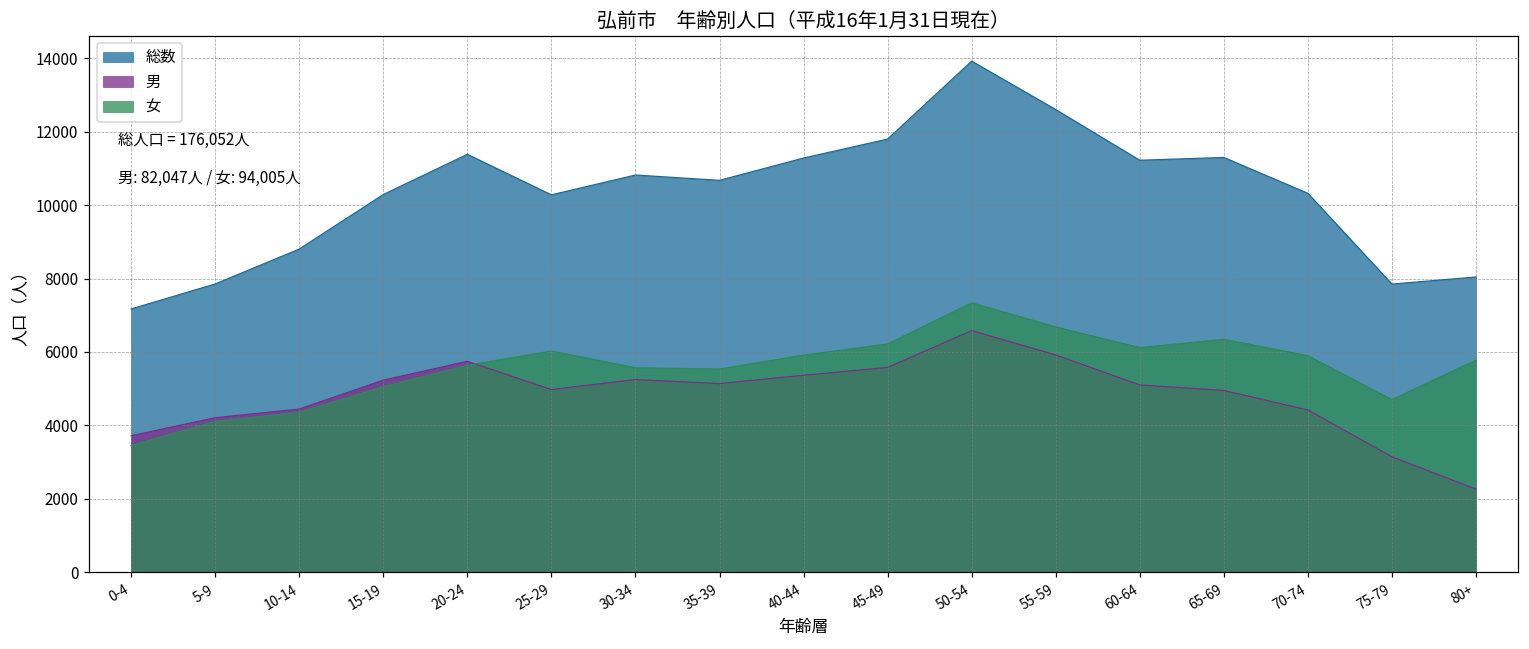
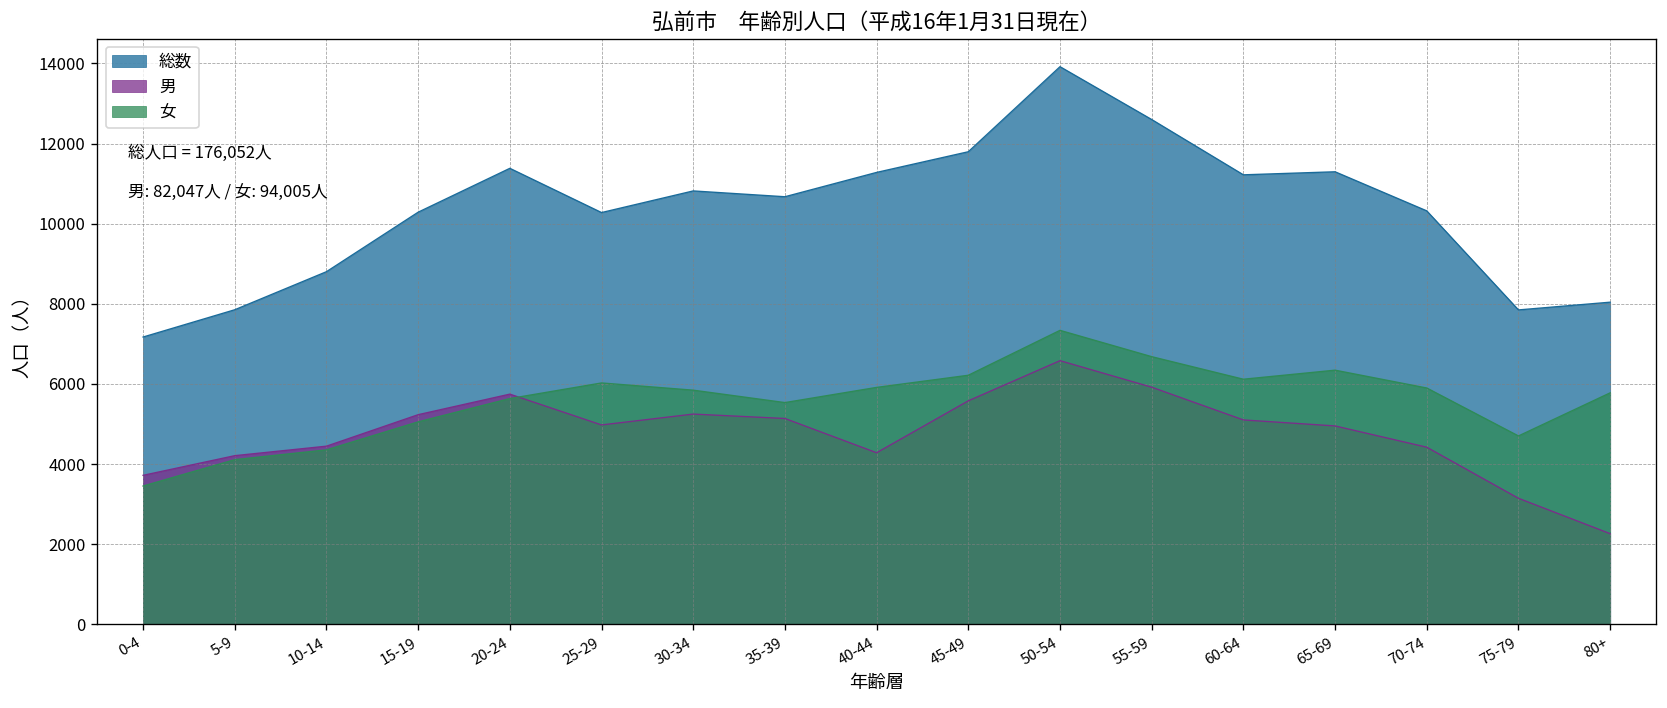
  {
    "総数": {
      "0-4": 7200,
      "5-9": 7900,
      "10-14": 8800,
      "15-19": 10300,
      "20-24": 11400,
      "25-29": 10300,
      "30-34": 10800,
      "35-39": 10700,
      "40-44": 11300,
      "45-49": 11800,
      "50-54": 13900,
      "55-59": 12600,
      "60-64": 11200,
      "65-69": 11300,
      "70-74": 10300,
      "75-79": 7800,
      "80+": 8000
    },
    "男": {
      "0-4": 3700,
      "5-9": 4200,
      "10-14": 4400,
      "15-19": 5200,
      "20-24": 5700,
      "25-29": 5000,
      "30-34": 5200,
      "35-39": 5100,
-     "40-44": 5400,
+     "40-44": 4300,
      "45-49": 5600,
      "50-54": 6600,
      "55-59": 5900,
      "60-64": 5100,
      "65-69": 5000,
      "70-74": 4400,
      "75-79": 3100,
      "80+": 2300
    },
    "女": {
      "0-4": 3500,
      "5-9": 4100,
      "10-14": 4400,
      "15-19": 5100,
      "20-24": 5600,
      "25-29": 6000,
-     "30-34": 5600,
+     "30-34": 5800,
      "35-39": 5500,
      "40-44": 5900,
      "45-49": 6200,
      "50-54": 7300,
      "55-59": 6700,
      "60-64": 6100,
      "65-69": 6300,
      "70-74": 5900,
      "75-79": 4700,
      "80+": 5800
    }
  }
